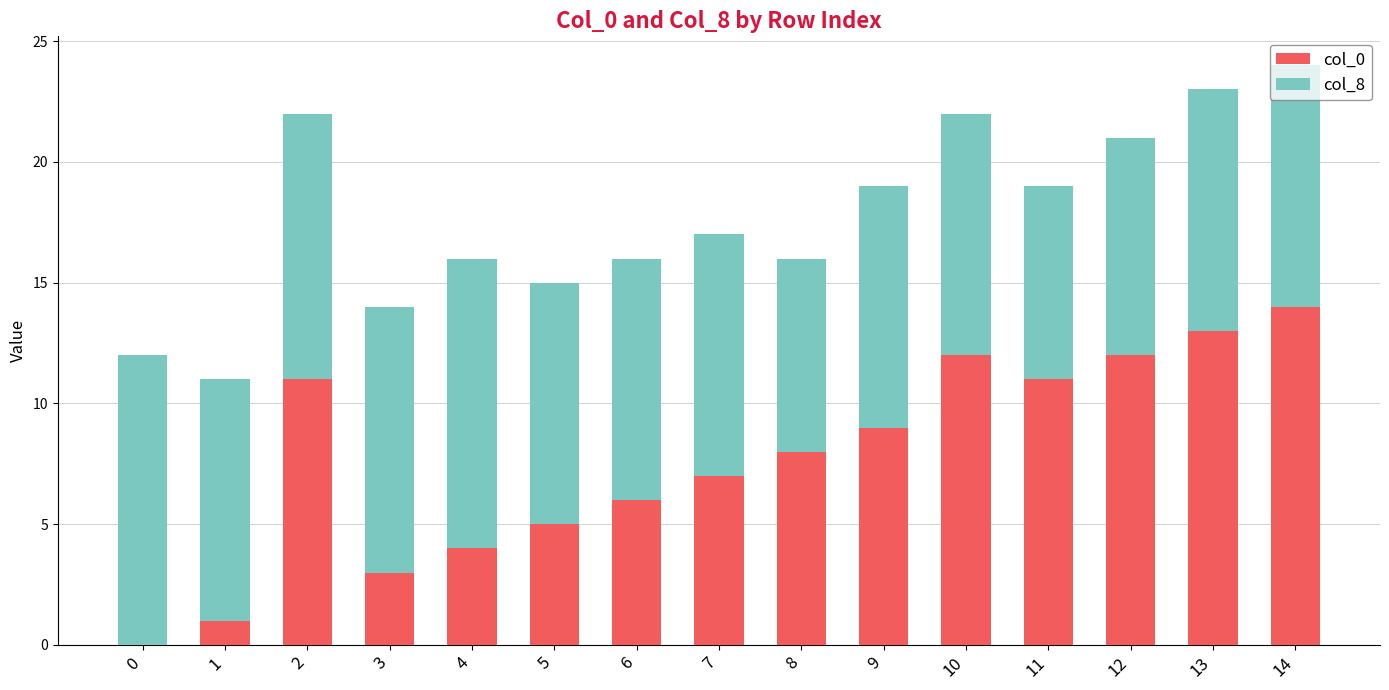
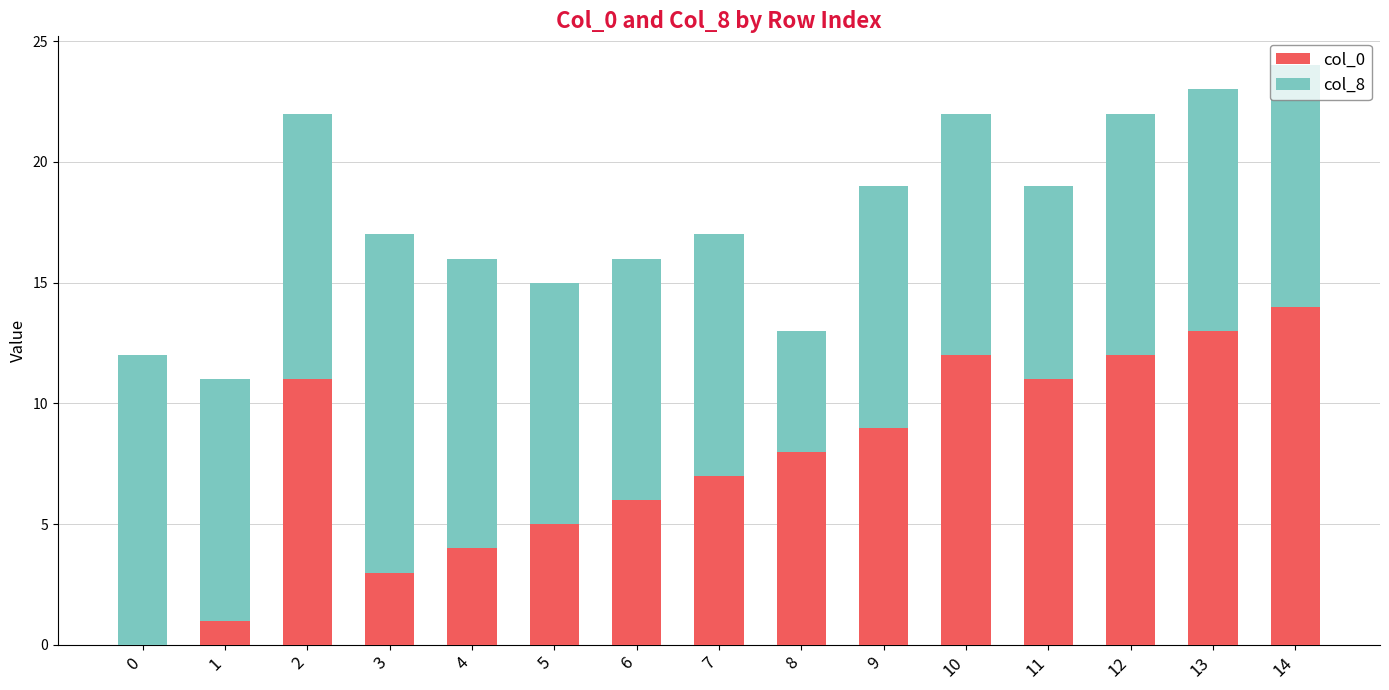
  {
    "col_0": {
      "0": 0,
      "1": 1,
      "2": 11,
      "3": 3,
      "4": 4,
      "5": 5,
      "6": 6,
      "7": 7,
      "8": 8,
      "9": 9,
      "10": 12,
      "11": 11,
      "12": 12,
      "13": 13,
      "14": 14
    },
    "col_8": {
      "0": 12,
      "1": 10,
      "2": 11,
-     "3": 11,
+     "3": 14,
      "4": 12,
      "5": 10,
      "6": 10,
      "7": 10,
-     "8": 8,
+     "8": 5,
      "9": 10,
      "10": 10,
      "11": 8,
-     "12": 9,
+     "12": 10,
      "13": 10
    }
  }
